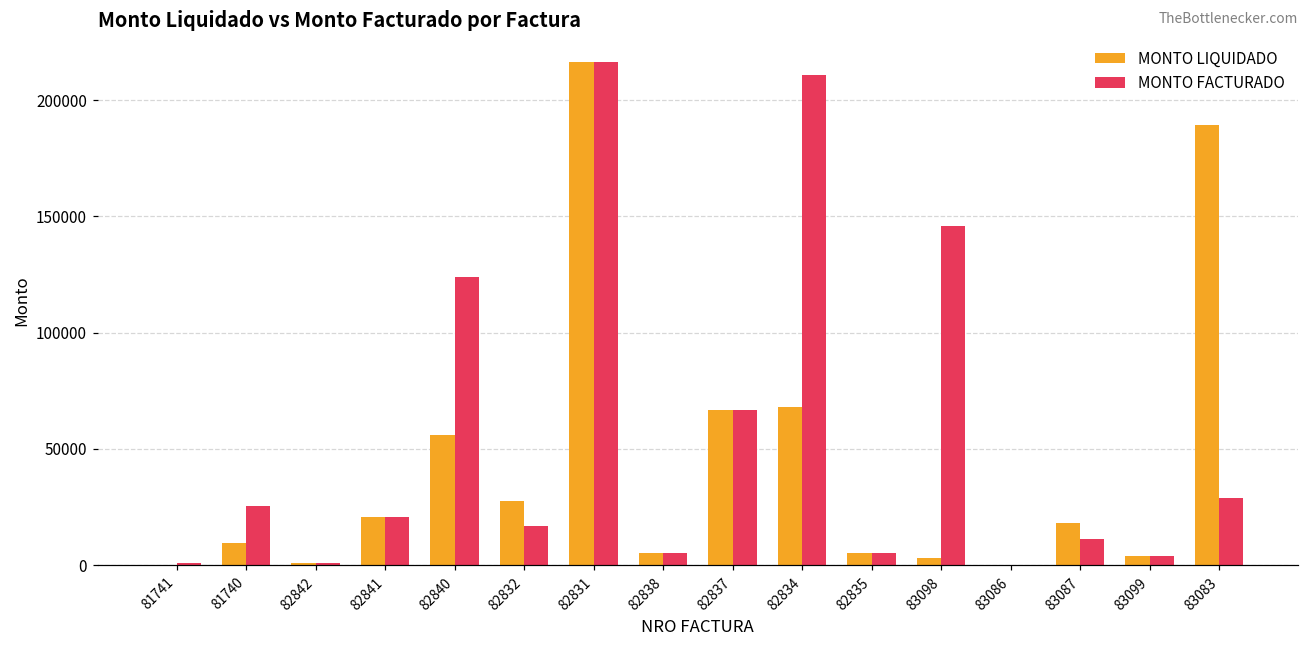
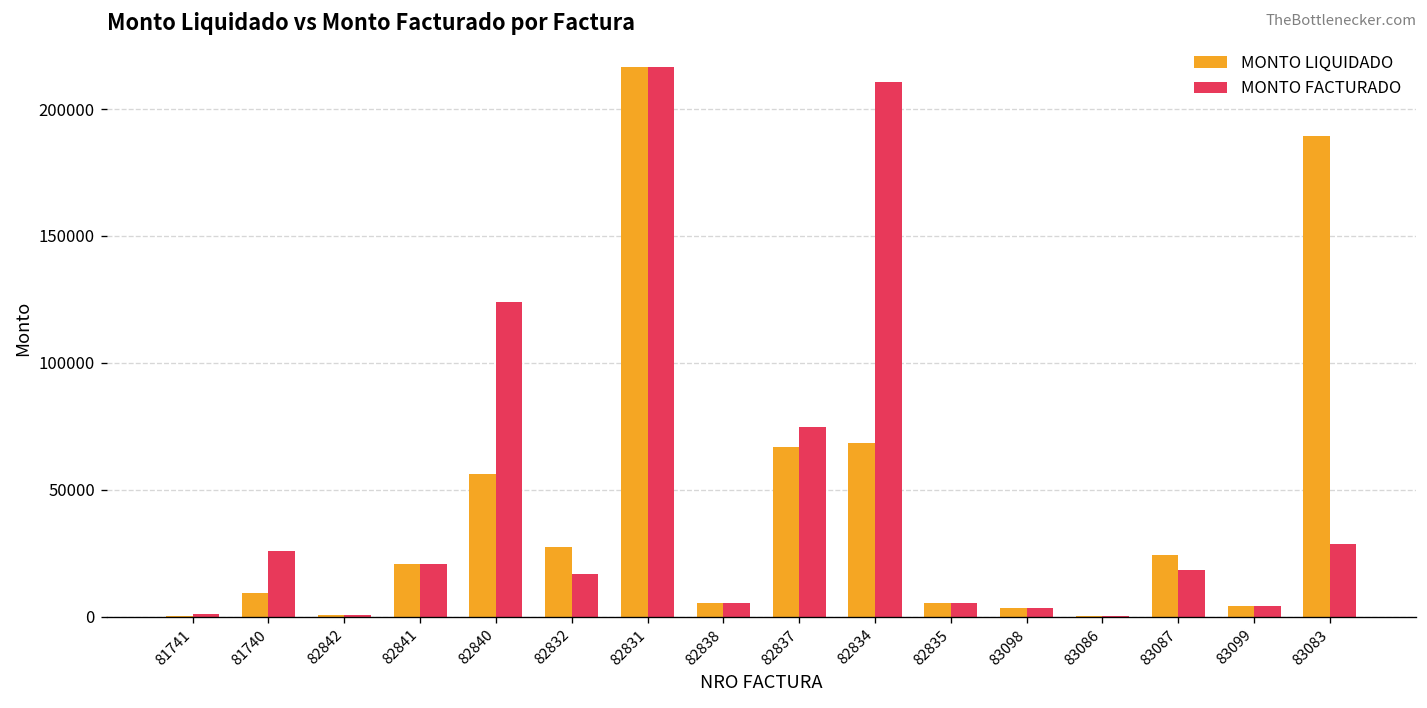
  {
    "MONTO LIQUIDADO": {
      "81740": 9000,
      "82841": 21000,
      "82840": 56000,
      "82832": 27000,
      "82831": 216000,
      "82838": 5000,
      "82837": 67000,
      "82834": 68000,
      "82835": 5000,
      "83098": 3000,
-     "83087": 18000,
+     "83087": 24000,
      "83099": 4000,
      "83083": 189000
    },
    "MONTO FACTURADO": {
      "81740": 26000,
      "82841": 21000,
      "82840": 124000,
      "82832": 17000,
      "82831": 216000,
      "82838": 5000,
-     "82837": 67000,
+     "82837": 75000,
      "82834": 211000,
      "82835": 5000,
-     "83098": 146000,
-     "83087": 11000,
+     "83098": 3000,
+     "83087": 18000,
      "83099": 4000,
      "83083": 29000
    }
  }
